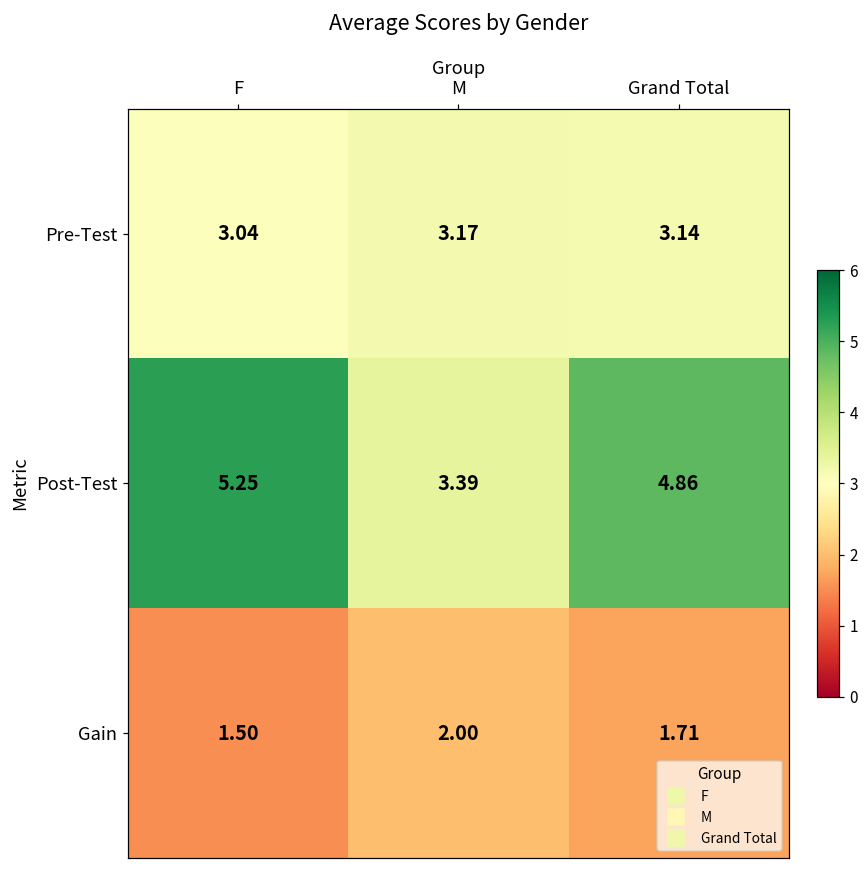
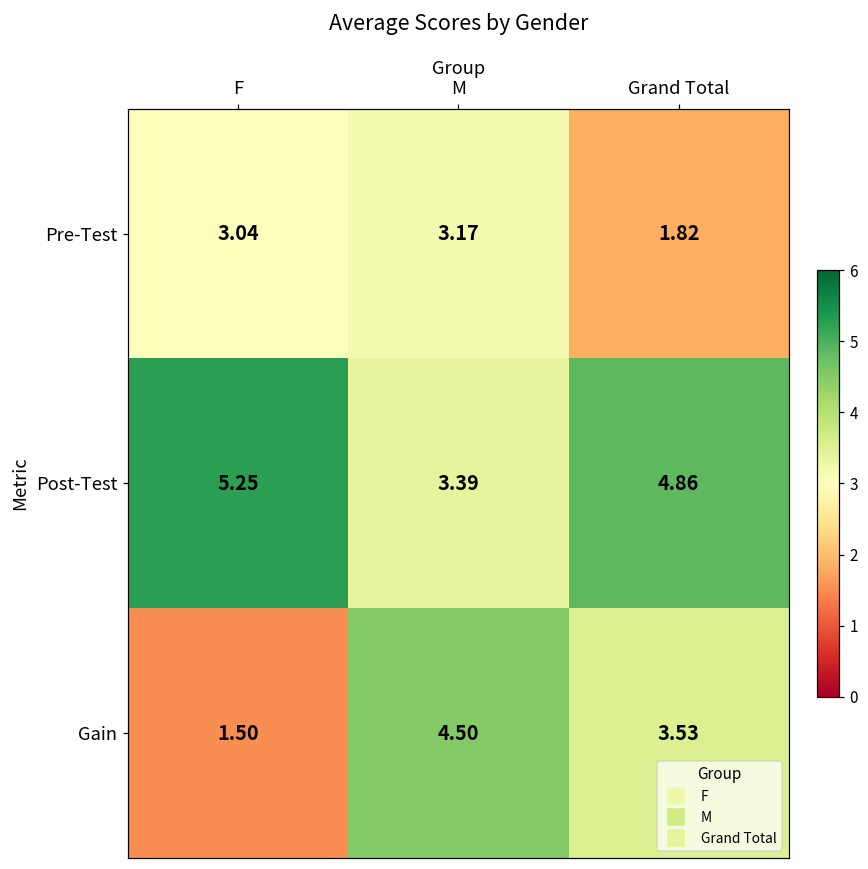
  {
    "Pre-Test": {
      "F": 3.04,
      "M": 3.17,
-     "Grand Total": 3.14
+     "Grand Total": 1.82
    },
    "Post-Test": {
      "F": 5.25,
      "M": 3.39,
      "Grand Total": 4.86
    },
    "Gain": {
      "F": 1.50,
-     "M": 2.00,
-     "Grand Total": 1.71
+     "M": 4.50,
+     "Grand Total": 3.53
    }
  }
